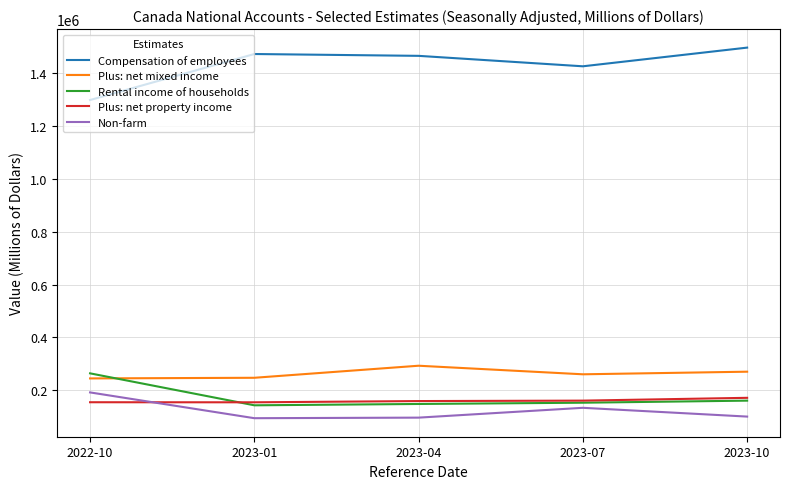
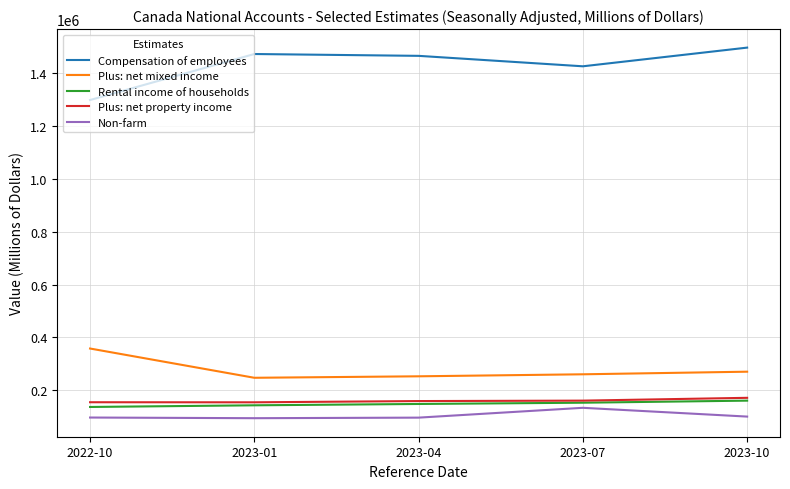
  {
    "Compensation of employees": {
      "2023-01": 1470000,
      "2023-04": 1470000,
      "2023-07": 1430000,
      "2023-10": 1500000
    },
    "Plus: net mixed income": {
-     "2022-10": 240000,
+     "2022-10": 360000,
      "2023-01": 250000,
-     "2023-04": 290000,
+     "2023-04": 250000,
      "2023-07": 260000,
      "2023-10": 270000
    },
    "Rental income of households": {
-     "2022-10": 260000,
+     "2022-10": 140000,
      "2023-01": 140000,
      "2023-04": 150000,
      "2023-10": 160000
    },
    "Plus: net property income": {
      "2022-10": 150000,
      "2023-01": 150000,
      "2023-04": 160000,
      "2023-10": 170000
    },
    "Non-farm": {
-     "2022-10": 190000,
+     "2022-10": 100000,
      "2023-01": 90000,
      "2023-04": 100000,
      "2023-07": 130000,
      "2023-10": 100000
    }
  }
